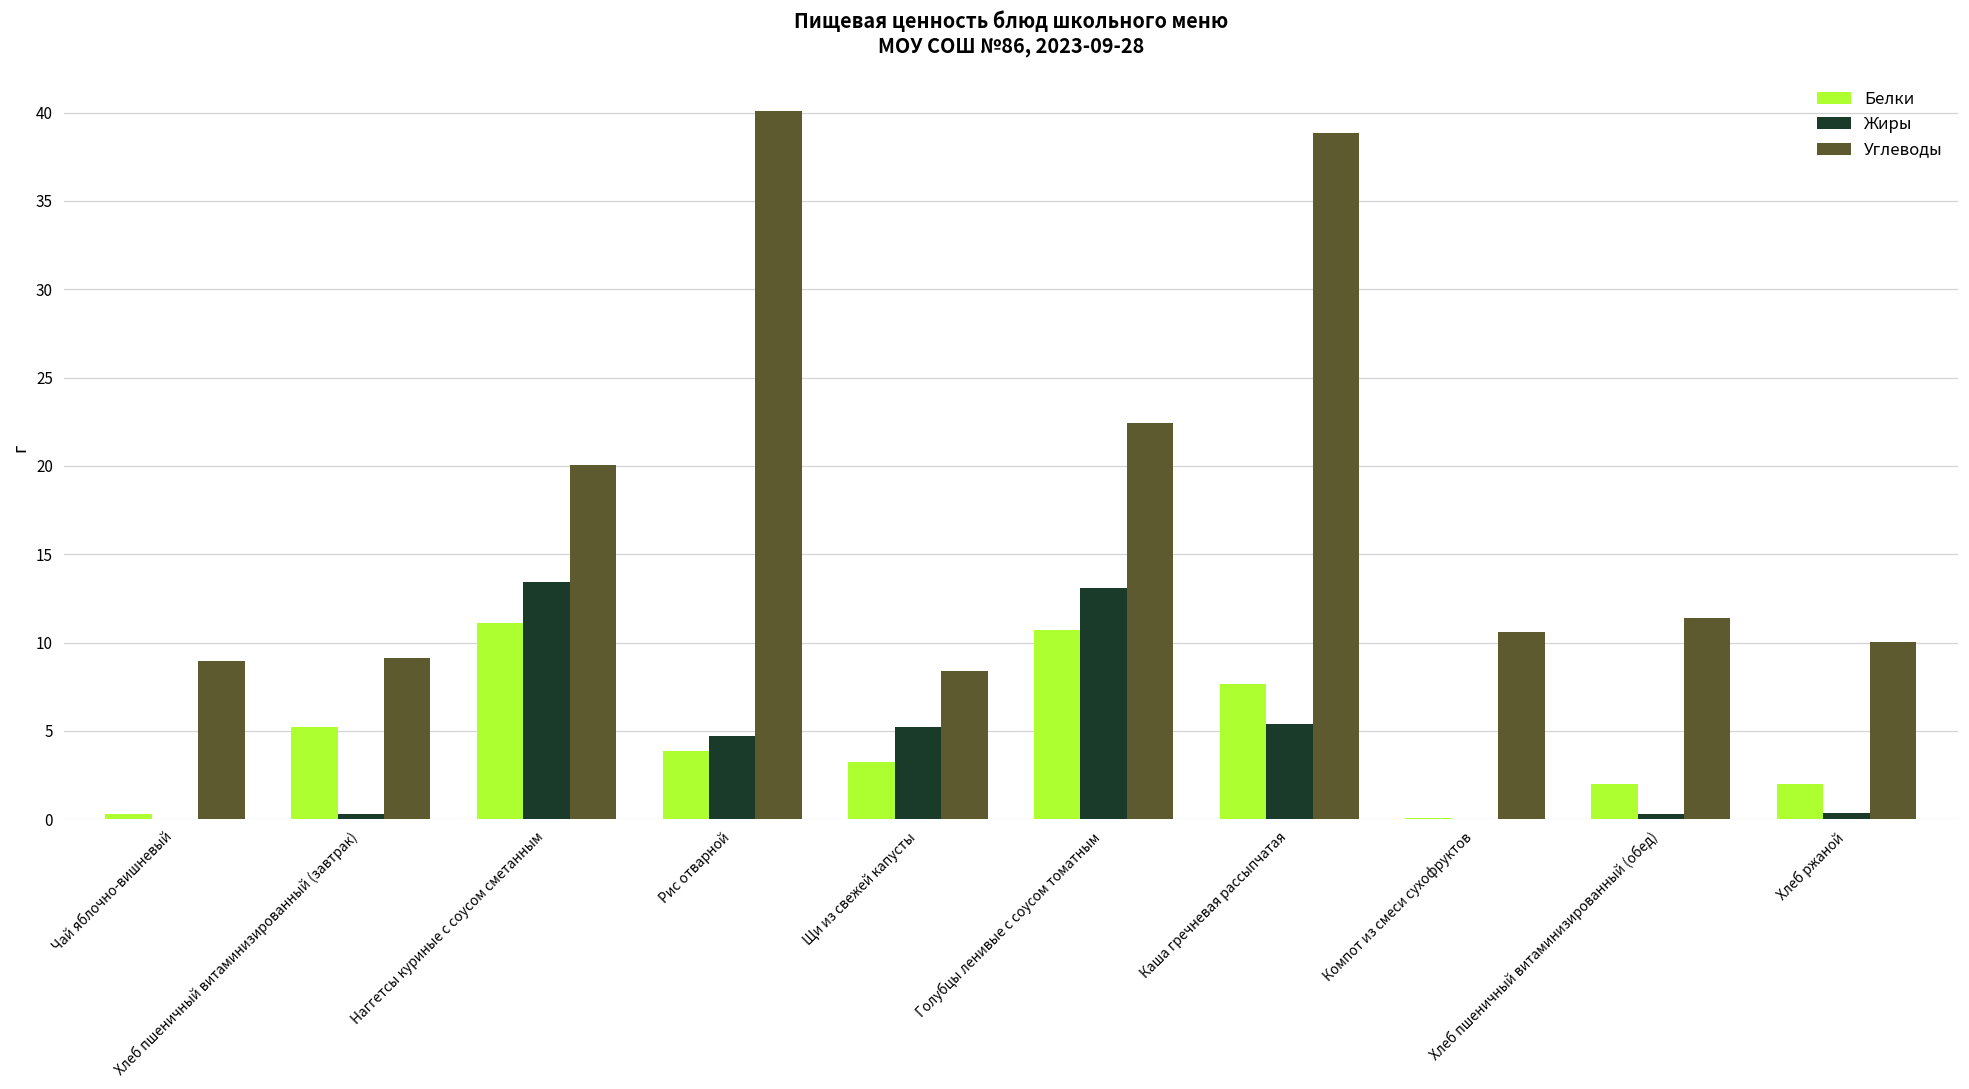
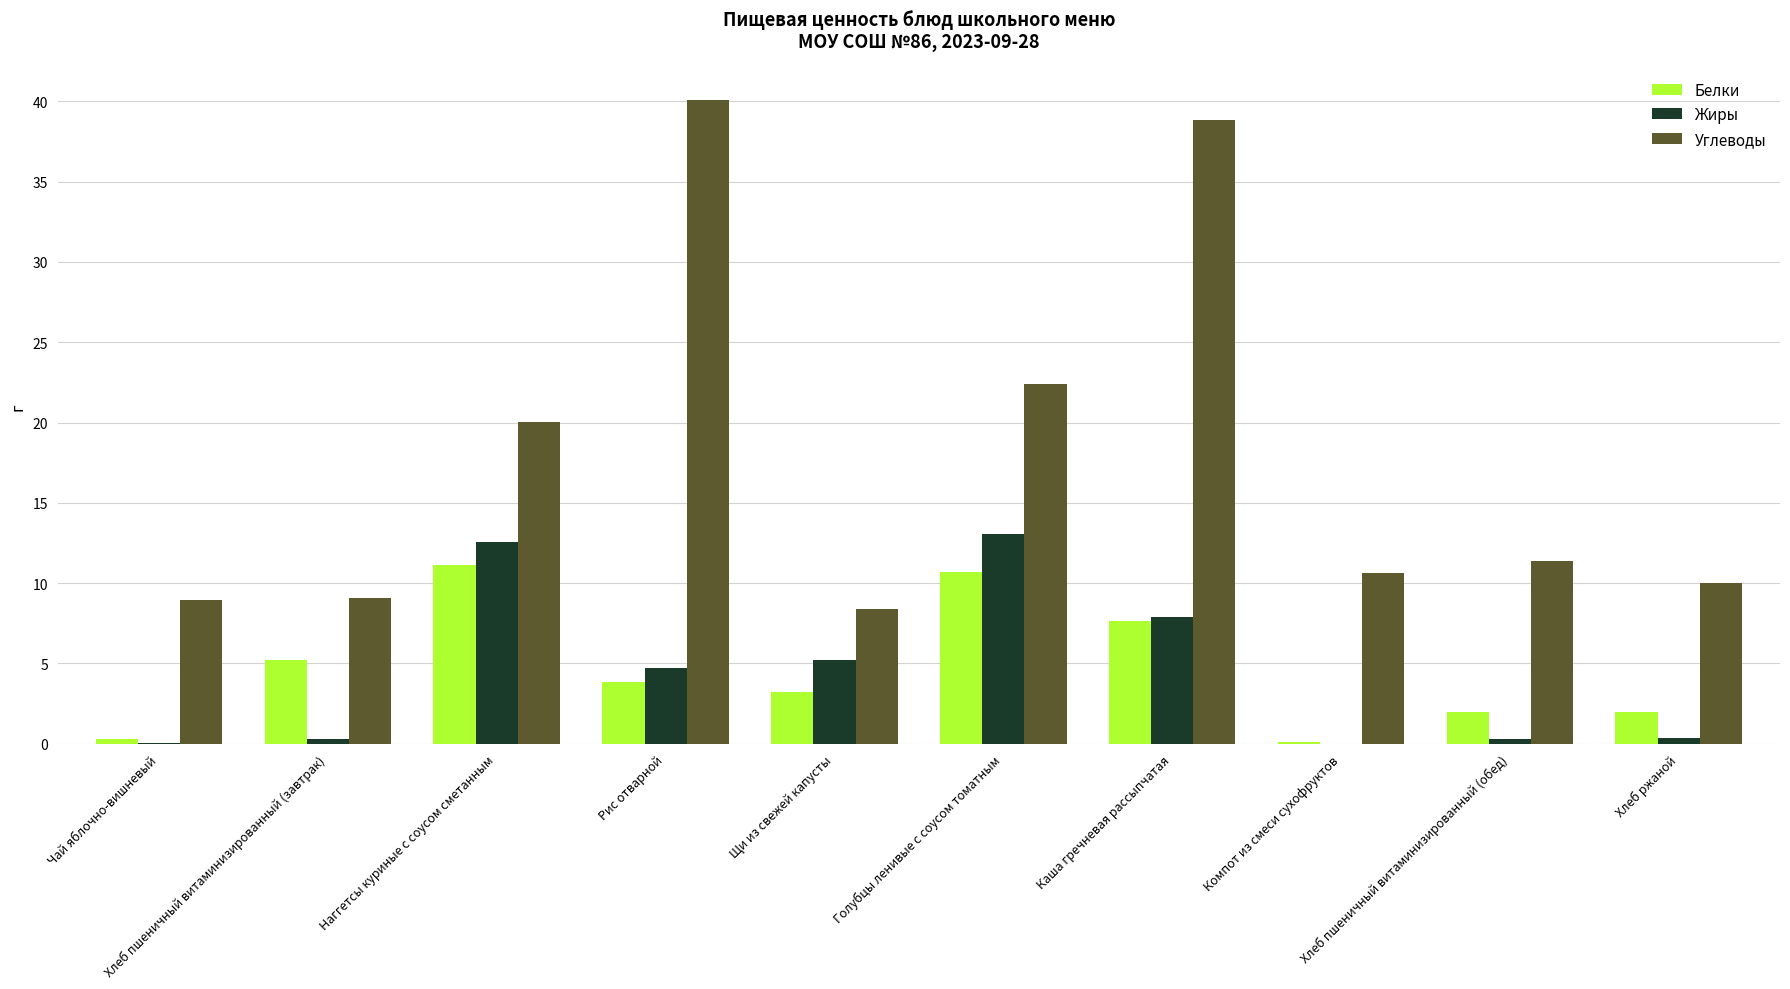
  {
    "Белки": {
      "Чай яблочно-вишневый": 0.3,
      "Хлеб пшеничный витаминизированный (завтрак)": 5.2,
      "Наггетсы куриные с соусом сметанным": 11.1,
      "Рис отварной": 3.9,
      "Щи из свежей капусты": 3.2,
      "Голубцы ленивые с соусом томатным": 10.7,
      "Каша гречневая рассыпчатая": 7.6,
      "Хлеб пшеничный витаминизированный (обед)": 2.0,
      "Хлеб ржаной": 2.0
    },
    "Жиры": {
      "Хлеб пшеничный витаминизированный (завтрак)": 0.3,
-     "Наггетсы куриные с соусом сметанным": 13.4,
+     "Наггетсы куриные с соусом сметанным": 12.6,
      "Рис отварной": 4.7,
      "Щи из свежей капусты": 5.2,
      "Голубцы ленивые с соусом томатным": 13.1,
-     "Каша гречневая рассыпчатая": 5.4,
+     "Каша гречневая рассыпчатая": 7.9,
      "Компот из смеси сухофруктов": 0.0,
      "Хлеб пшеничный витаминизированный (обед)": 0.3,
      "Хлеб ржаной": 0.4
    },
    "Углеводы": {
      "Чай яблочно-вишневый": 9.0,
      "Хлеб пшеничный витаминизированный (завтрак)": 9.1,
      "Наггетсы куриные с соусом сметанным": 20.0,
      "Рис отварной": 40.1,
      "Щи из свежей капусты": 8.4,
      "Голубцы ленивые с соусом томатным": 22.4,
      "Каша гречневая рассыпчатая": 38.9,
      "Компот из смеси сухофруктов": 10.6,
      "Хлеб пшеничный витаминизированный (обед)": 11.4,
      "Хлеб ржаной": 10.0
    }
  }
